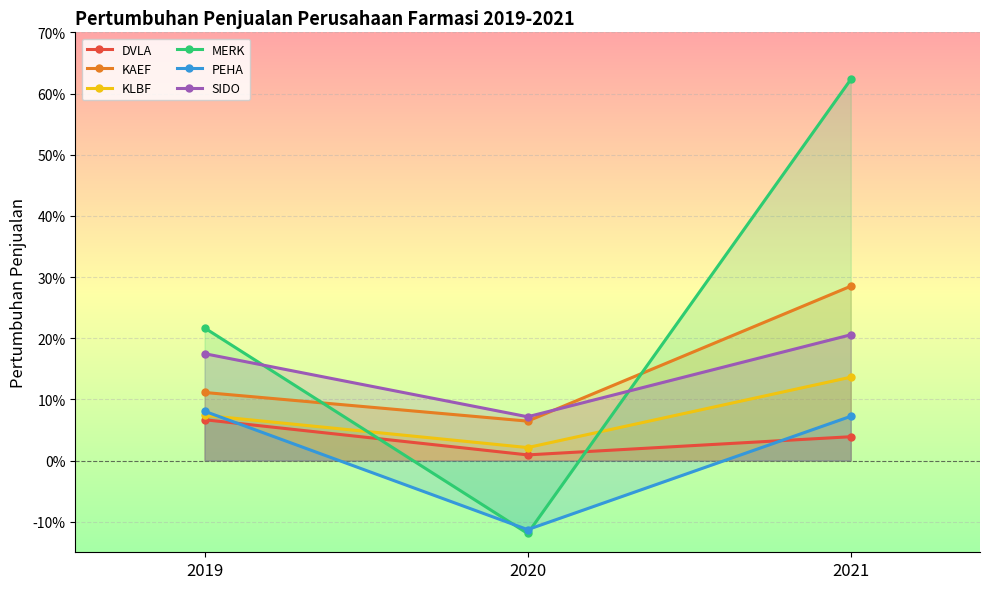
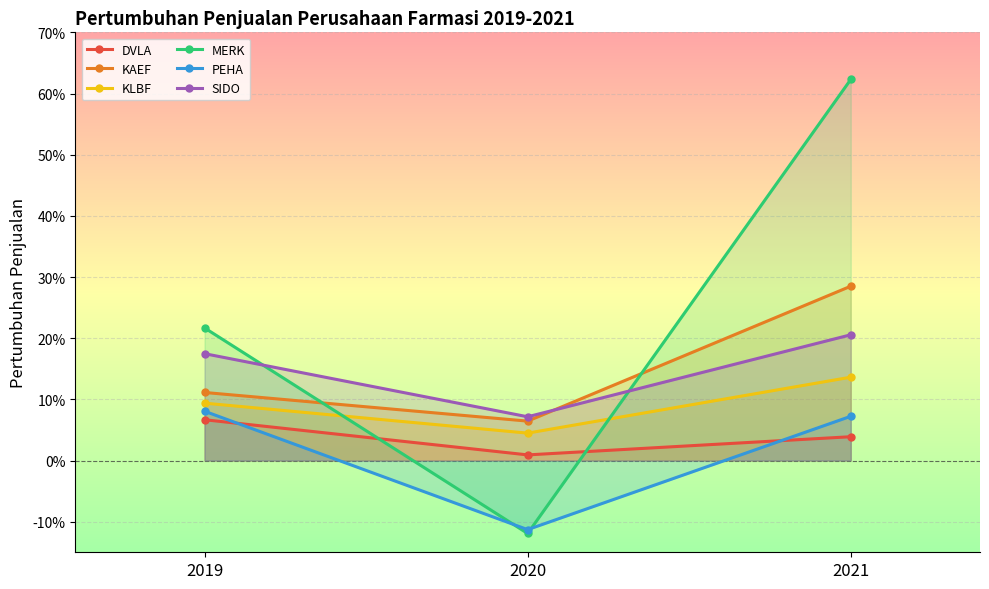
  {
    "KLBF": {
-     "2019": "7%",
-     "2020": "2%",
+     "2019": "9%",
+     "2020": "4%",
      "2021": "14%"
    },
    "SIDO": {
      "2019": "17%",
      "2020": "7%",
      "2021": "21%"
    }
  }
